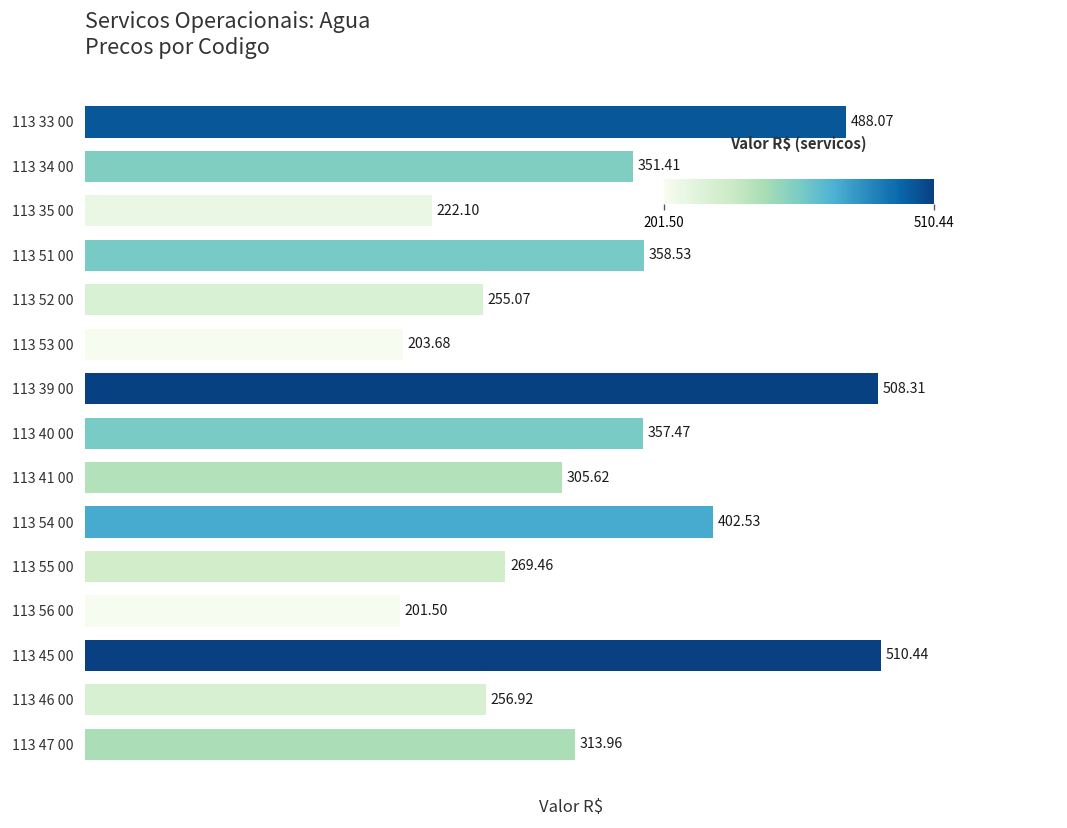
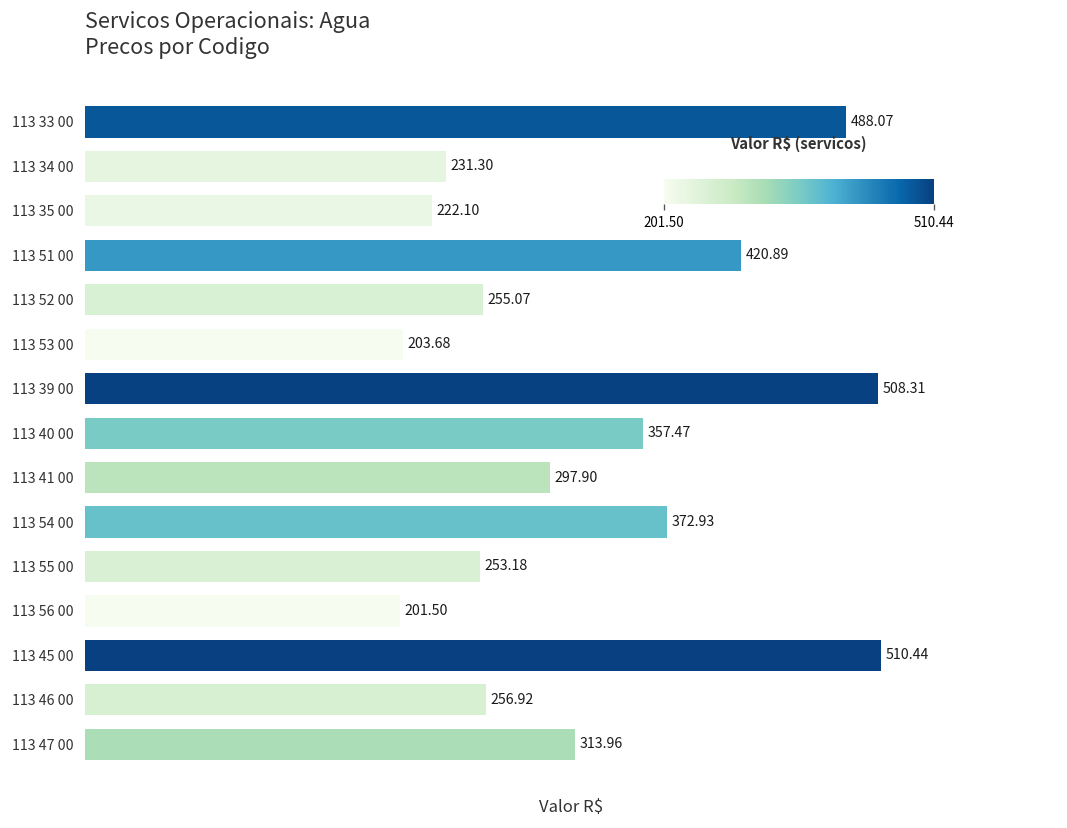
  {
    "113 33 00": 488.07,
-   "113 34 00": 351.41,
+   "113 34 00": 231.30,
    "113 35 00": 222.10,
-   "113 51 00": 358.53,
+   "113 51 00": 420.89,
    "113 52 00": 255.07,
    "113 53 00": 203.68,
    "113 39 00": 508.31,
    "113 40 00": 357.47,
-   "113 41 00": 305.62,
-   "113 54 00": 402.53,
-   "113 55 00": 269.46,
+   "113 41 00": 297.90,
+   "113 54 00": 372.93,
+   "113 55 00": 253.18,
    "113 56 00": 201.50,
    "113 45 00": 510.44,
    "113 46 00": 256.92,
    "113 47 00": 313.96
  }
